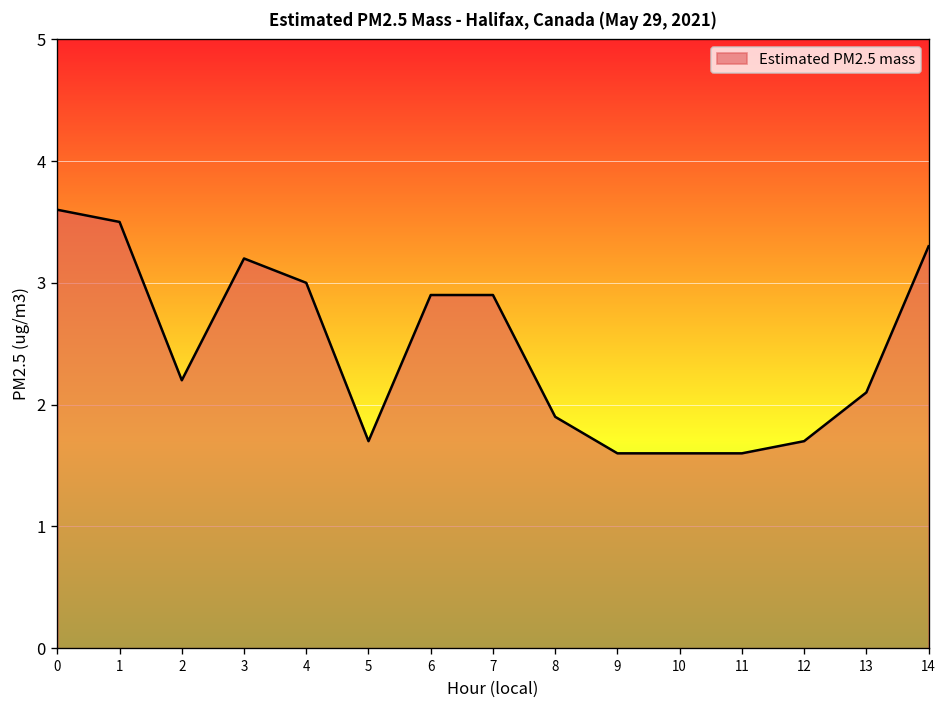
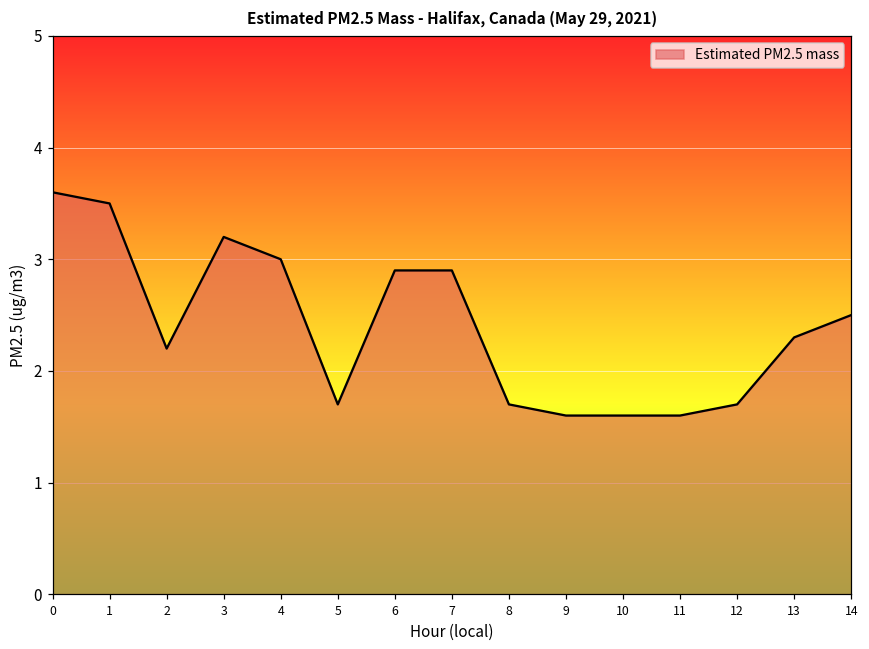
  {
    "0": 3.6,
    "1": 3.5,
    "2": 2.2,
    "3": 3.2,
    "4": 3.0,
    "5": 1.7,
    "6": 2.9,
    "7": 2.9,
-   "8": 1.9,
+   "8": 1.7,
    "9": 1.6,
    "10": 1.6,
    "11": 1.6,
    "12": 1.7,
-   "13": 2.1,
-   "14": 3.3
+   "13": 2.3,
+   "14": 2.5
  }
